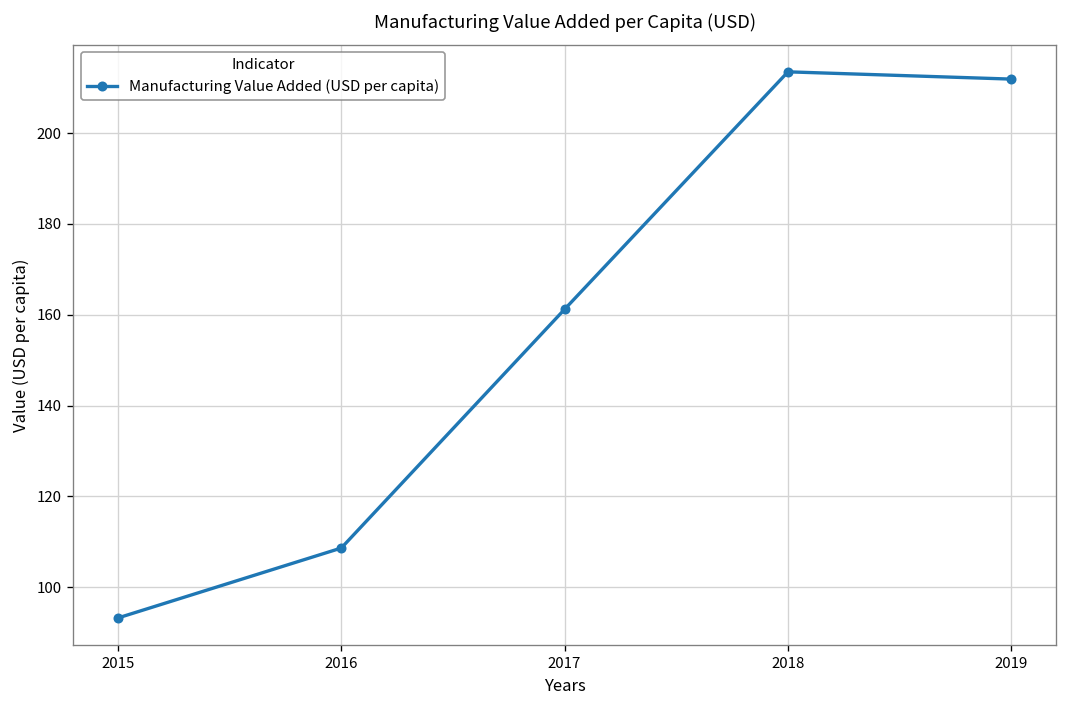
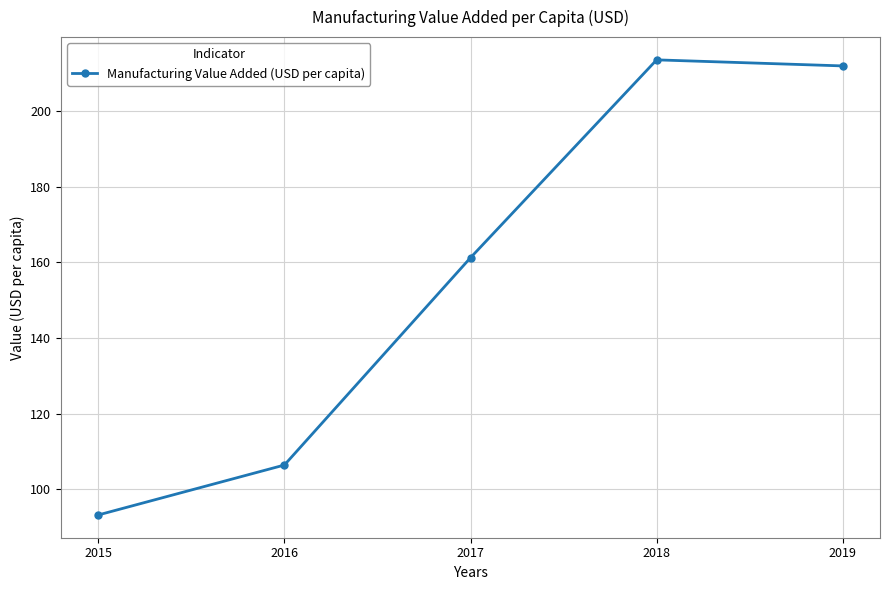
  {
    "2015": 93,
-   "2016": 109,
+   "2016": 106,
    "2017": 161,
    "2018": 214,
    "2019": 212
  }
